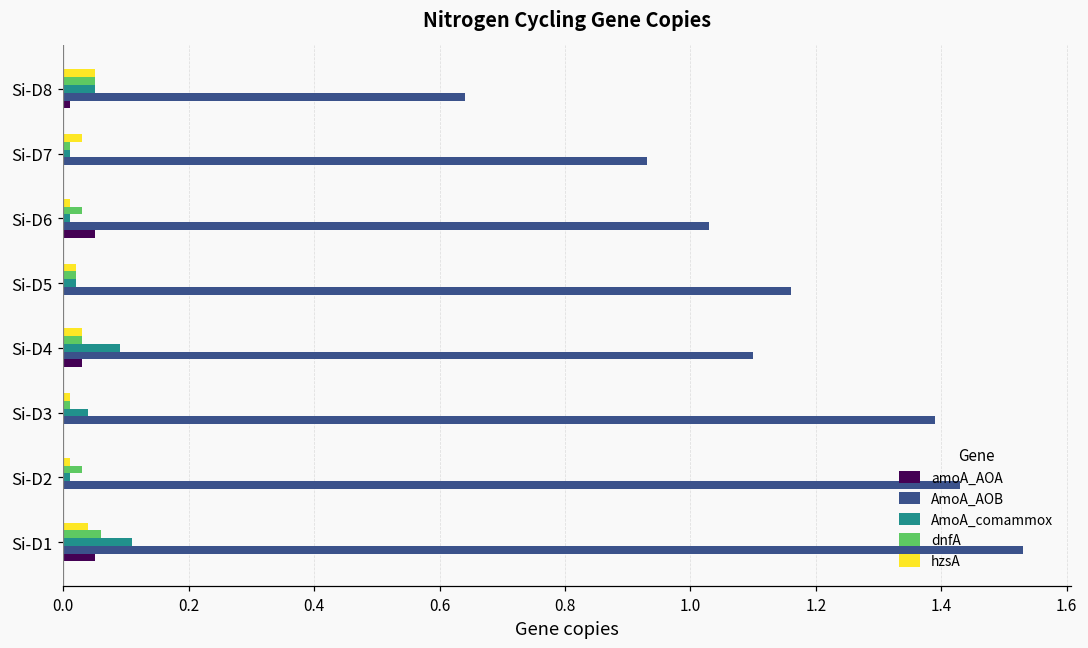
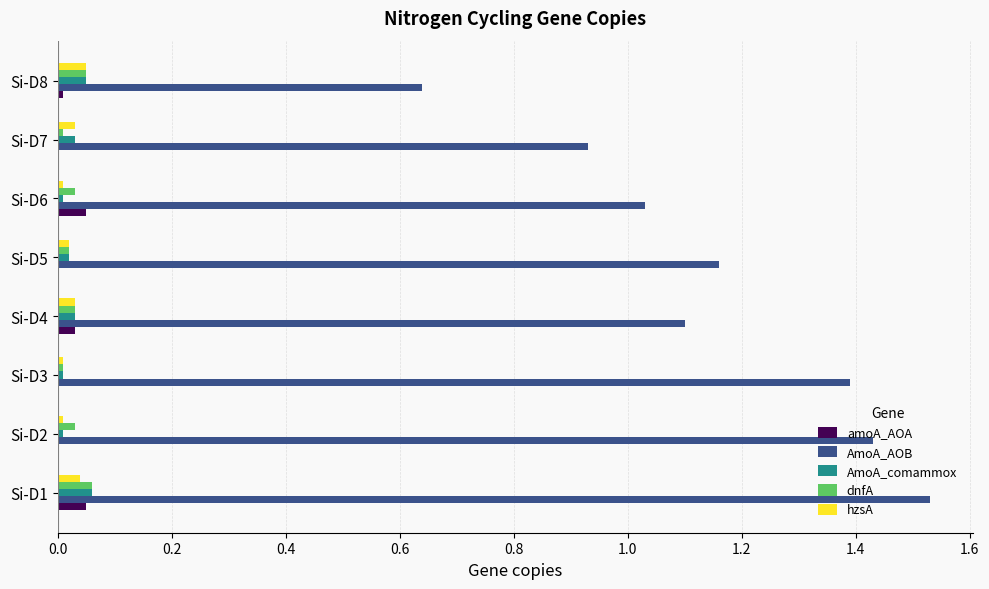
  {
    "amoA_AOA": {
      "Si-D8": 0.01,
      "Si-D7": 0.00,
      "Si-D6": 0.05,
      "Si-D5": 0.00,
      "Si-D4": 0.03,
      "Si-D3": 0.00,
      "Si-D2": 0.00,
      "Si-D1": 0.05
    },
    "AmoA_AOB": {
      "Si-D8": 0.64,
      "Si-D7": 0.93,
      "Si-D6": 1.03,
      "Si-D5": 1.16,
      "Si-D4": 1.10,
      "Si-D3": 1.39,
      "Si-D2": 1.43,
      "Si-D1": 1.53
    },
    "AmoA_comammox": {
      "Si-D8": 0.05,
-     "Si-D7": 0.01,
+     "Si-D7": 0.03,
      "Si-D6": 0.01,
      "Si-D5": 0.02,
-     "Si-D4": 0.09,
-     "Si-D3": 0.04,
+     "Si-D4": 0.03,
+     "Si-D3": 0.01,
      "Si-D2": 0.01,
-     "Si-D1": 0.11
+     "Si-D1": 0.06
    },
    "dnfA": {
      "Si-D8": 0.05,
      "Si-D7": 0.01,
      "Si-D6": 0.03,
      "Si-D5": 0.02,
      "Si-D4": 0.03,
      "Si-D3": 0.01,
      "Si-D2": 0.03,
      "Si-D1": 0.06
    },
    "hzsA": {
      "Si-D8": 0.05,
      "Si-D7": 0.03,
      "Si-D6": 0.01,
      "Si-D5": 0.02,
      "Si-D4": 0.03,
      "Si-D3": 0.01,
      "Si-D2": 0.01,
      "Si-D1": 0.04
    }
  }
